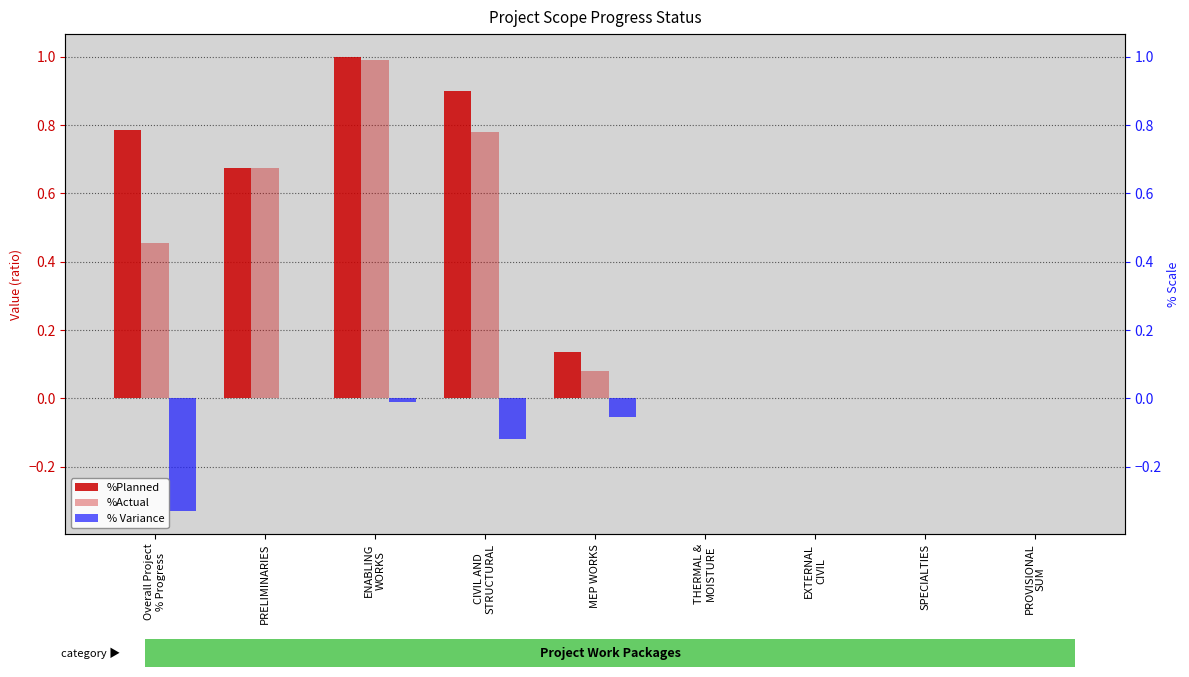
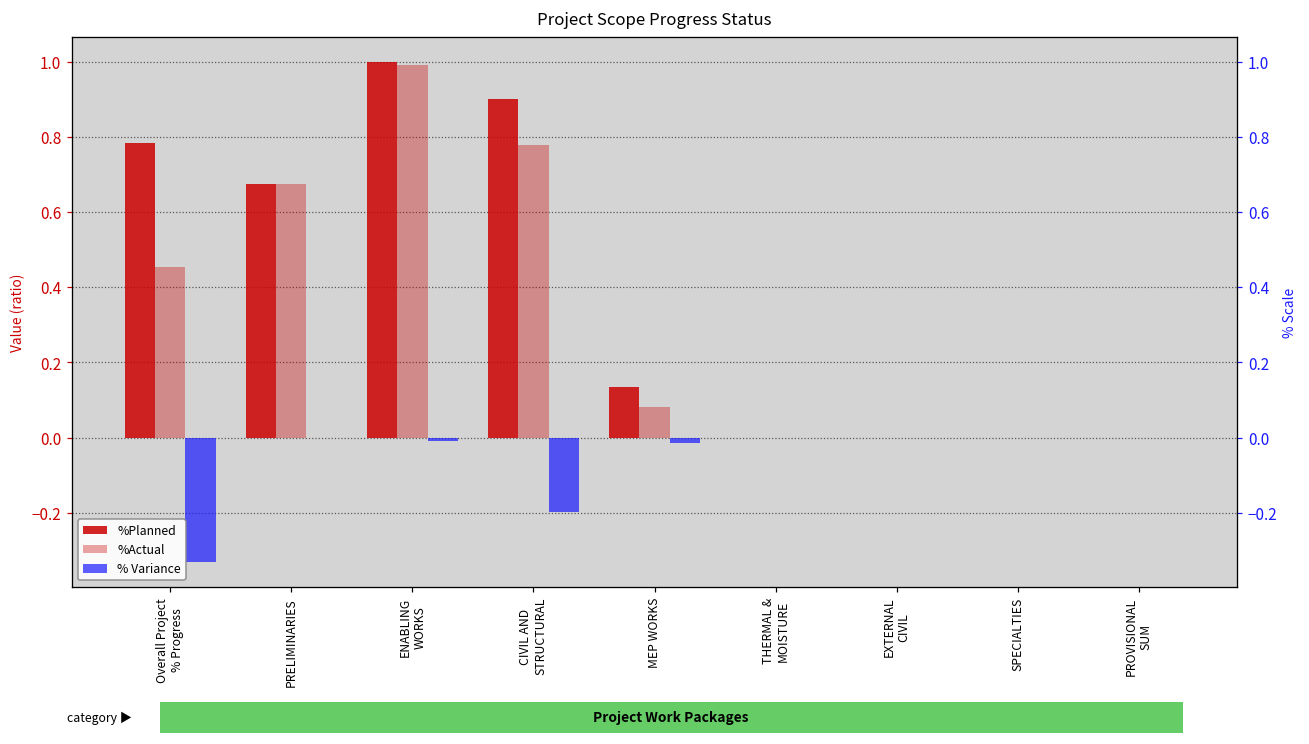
  {
    "% Variance": {
      "Overall Project % Progress": -0.33,
      "PRELIMINARIES": 0.00,
      "ENABLING WORKS": -0.01,
-     "CIVIL AND STRUCTURAL": -0.12,
-     "MEP WORKS": -0.05,
+     "CIVIL AND STRUCTURAL": -0.20,
+     "MEP WORKS": -0.02,
      "THERMAL & MOISTURE": 0.00,
      "EXTERNAL CIVIL": 0.00,
      "SPECIALTIES": 0.00,
      "PROVISIONAL SUM": 0.00
    }
  }
